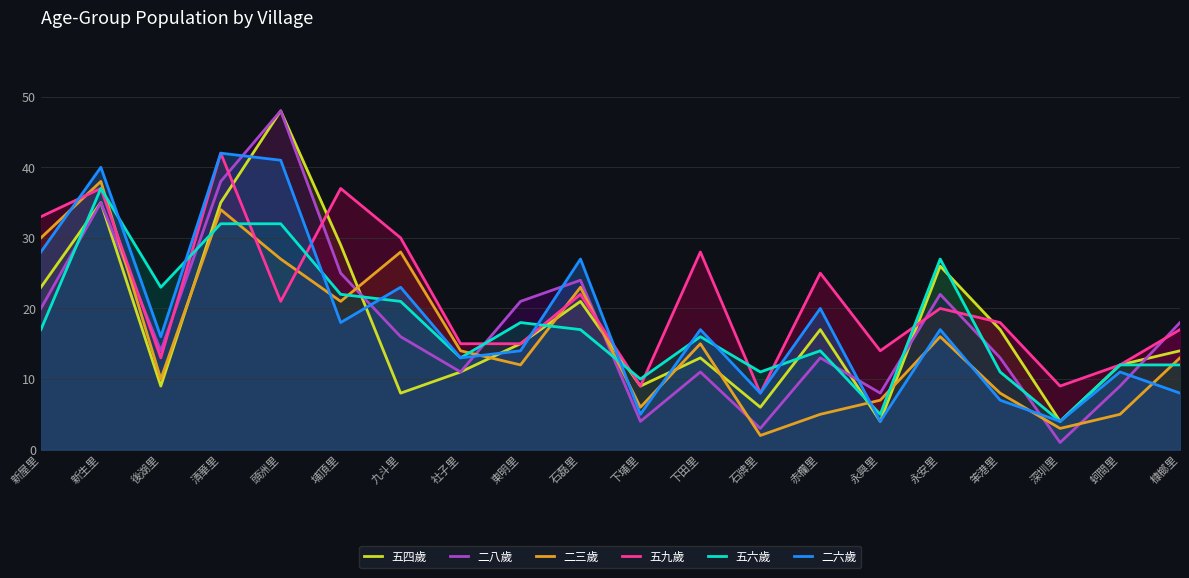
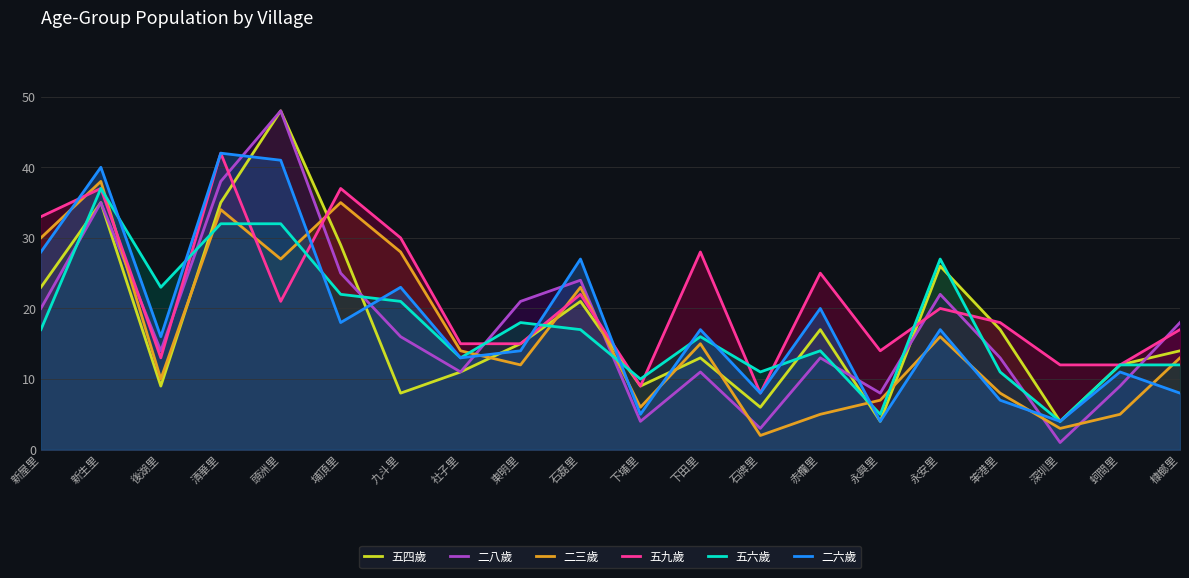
  {
    "五四歲": {
      "新屋里": 23,
      "後湖里": 9,
      "清華里": 35,
      "埔頂里": 29,
      "九斗里": 8,
      "石磊里": 21,
      "下田里": 13,
      "石牌里": 6,
      "赤欄里": 17,
      "永安里": 26,
      "笨港里": 17,
      "槺榔里": 14
    },
    "二八歲": {
      "新屋里": 20,
      "後湖里": 14,
      "清華里": 38,
      "埔頂里": 25,
      "九斗里": 16,
      "東明里": 21,
      "石磊里": 24,
      "下埔里": 4,
      "下田里": 11,
      "石牌里": 3,
      "赤欄里": 13,
      "永興里": 8,
      "永安里": 22,
      "笨港里": 13,
      "深圳里": 1,
      "蚵間里": 9,
      "槺榔里": 18
    },
    "二三歲": {
      "新屋里": 30,
      "新生里": 38,
      "後湖里": 10,
      "清華里": 34,
      "頭洲里": 27,
-     "埔頂里": 21,
+     "埔頂里": 35,
      "九斗里": 28,
      "社子里": 14,
      "東明里": 12,
      "石磊里": 23,
      "下埔里": 6,
      "下田里": 15,
      "石牌里": 2,
      "赤欄里": 5,
      "永興里": 7,
      "永安里": 16,
      "笨港里": 8,
      "深圳里": 3,
      "蚵間里": 5,
      "槺榔里": 13
    },
    "五九歲": {
      "新屋里": 33,
      "後湖里": 13,
      "頭洲里": 21,
      "埔頂里": 37,
      "九斗里": 30,
      "社子里": 15,
      "石磊里": 22,
      "下田里": 28,
      "赤欄里": 25,
      "永興里": 14,
      "永安里": 20,
      "笨港里": 18,
-     "深圳里": 9,
+     "深圳里": 12,
      "槺榔里": 17
    },
    "五六歲": {
      "新屋里": 17,
      "後湖里": 23,
      "清華里": 32,
      "頭洲里": 32,
      "埔頂里": 22,
      "九斗里": 21,
      "東明里": 18,
      "石磊里": 17,
      "下埔里": 10,
      "下田里": 16,
      "石牌里": 11,
      "赤欄里": 14,
      "永興里": 5,
      "永安里": 27,
      "笨港里": 11,
      "槺榔里": 12
    },
    "二六歲": {
      "新屋里": 28,
      "新生里": 40,
      "後湖里": 16,
      "頭洲里": 41,
      "埔頂里": 18,
      "九斗里": 23,
      "東明里": 14,
      "石磊里": 27,
      "下埔里": 5,
      "下田里": 17,
      "赤欄里": 20,
      "永安里": 17,
      "笨港里": 7,
      "蚵間里": 11,
      "槺榔里": 8
    }
  }
